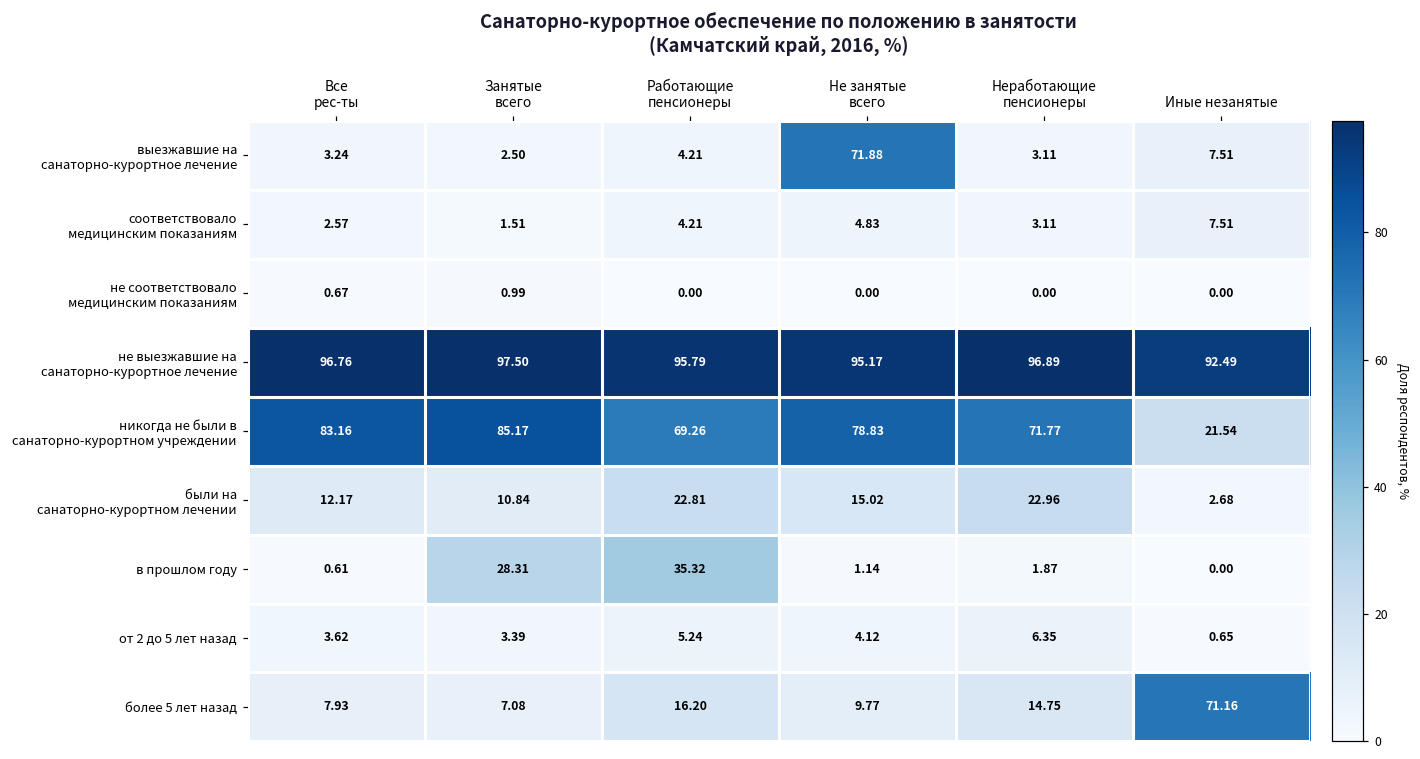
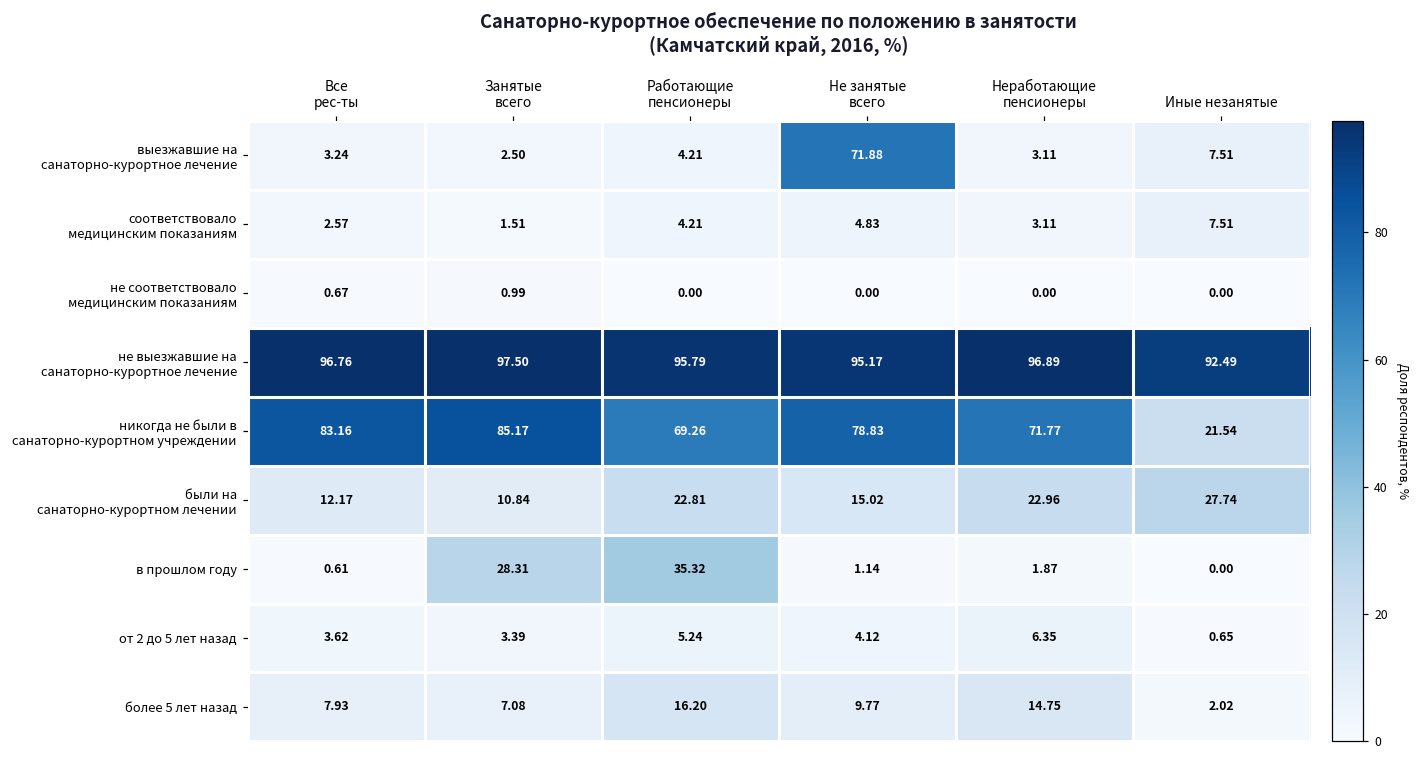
  {
    "выезжавшие на санаторно-курортное лечение": {
      "Все рес-ты": 3.24,
      "Занятые всего": 2.50,
      "Работающие пенсионеры": 4.21,
      "Не занятые всего": 71.88,
      "Неработающие пенсионеры": 3.11,
      "Иные незанятые": 7.51
    },
    "соответствовало медицинским показаниям": {
      "Все рес-ты": 2.57,
      "Занятые всего": 1.51,
      "Работающие пенсионеры": 4.21,
      "Не занятые всего": 4.83,
      "Неработающие пенсионеры": 3.11,
      "Иные незанятые": 7.51
    },
    "не соответствовало медицинским показаниям": {
      "Все рес-ты": 0.67,
      "Занятые всего": 0.99,
      "Работающие пенсионеры": 0.00,
      "Не занятые всего": 0.00,
      "Неработающие пенсионеры": 0.00,
      "Иные незанятые": 0.00
    },
    "не выезжавшие на санаторно-курортное лечение": {
      "Все рес-ты": 96.76,
      "Занятые всего": 97.50,
      "Работающие пенсионеры": 95.79,
      "Не занятые всего": 95.17,
      "Неработающие пенсионеры": 96.89,
      "Иные незанятые": 92.49
    },
    "никогда не были в санаторно-курортном учреждении": {
      "Все рес-ты": 83.16,
      "Занятые всего": 85.17,
      "Работающие пенсионеры": 69.26,
      "Не занятые всего": 78.83,
      "Неработающие пенсионеры": 71.77,
      "Иные незанятые": 21.54
    },
    "были на санаторно-курортном лечении": {
      "Все рес-ты": 12.17,
      "Занятые всего": 10.84,
      "Работающие пенсионеры": 22.81,
      "Не занятые всего": 15.02,
      "Неработающие пенсионеры": 22.96,
-     "Иные незанятые": 2.68
+     "Иные незанятые": 27.74
    },
    "в прошлом году": {
      "Все рес-ты": 0.61,
      "Занятые всего": 28.31,
      "Работающие пенсионеры": 35.32,
      "Не занятые всего": 1.14,
      "Неработающие пенсионеры": 1.87,
      "Иные незанятые": 0.00
    },
    "от 2 до 5 лет назад": {
      "Все рес-ты": 3.62,
      "Занятые всего": 3.39,
      "Работающие пенсионеры": 5.24,
      "Не занятые всего": 4.12,
      "Неработающие пенсионеры": 6.35,
      "Иные незанятые": 0.65
    },
    "более 5 лет назад": {
      "Все рес-ты": 7.93,
      "Занятые всего": 7.08,
      "Работающие пенсионеры": 16.20,
      "Не занятые всего": 9.77,
      "Неработающие пенсионеры": 14.75,
-     "Иные незанятые": 71.16
+     "Иные незанятые": 2.02
    }
  }
